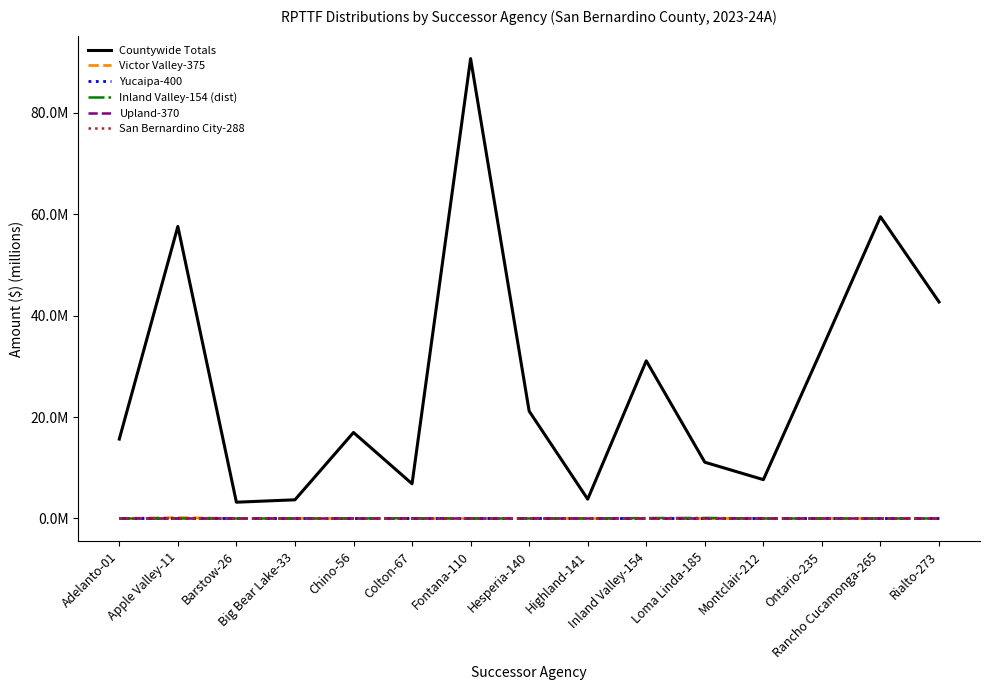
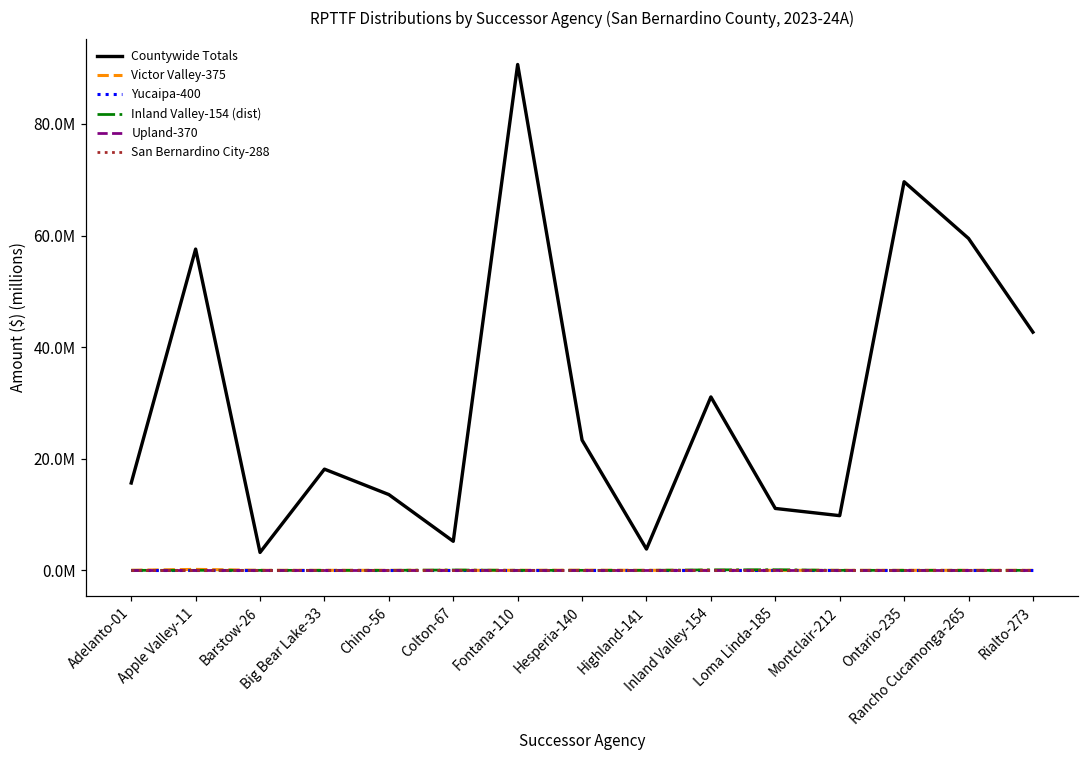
  {
    "Countywide Totals": {
      "Adelanto-01": 16000000,
      "Apple Valley-11": 58000000,
      "Barstow-26": 3000000,
-     "Big Bear Lake-33": 4000000,
-     "Chino-56": 17000000,
-     "Colton-67": 7000000,
+     "Big Bear Lake-33": 18000000,
+     "Chino-56": 14000000,
+     "Colton-67": 5000000,
      "Fontana-110": 91000000,
-     "Hesperia-140": 21000000,
+     "Hesperia-140": 23000000,
      "Highland-141": 4000000,
      "Inland Valley-154": 31000000,
      "Loma Linda-185": 11000000,
-     "Montclair-212": 8000000,
-     "Ontario-235": 33000000,
+     "Montclair-212": 10000000,
+     "Ontario-235": 70000000,
      "Rancho Cucamonga-265": 59000000,
      "Rialto-273": 43000000
    },
    "San Bernardino City-288": {
      "Adelanto-01": 0,
      "Apple Valley-11": 0,
      "Barstow-26": 0,
      "Big Bear Lake-33": 0,
      "Chino-56": 0,
      "Colton-67": 0,
      "Fontana-110": 0,
      "Hesperia-140": 0,
      "Highland-141": 0,
      "Inland Valley-154": 0,
      "Loma Linda-185": 0,
      "Montclair-212": 0,
      "Ontario-235": 0,
      "Rancho Cucamonga-265": 0,
      "Rialto-273": 0
    }
  }
